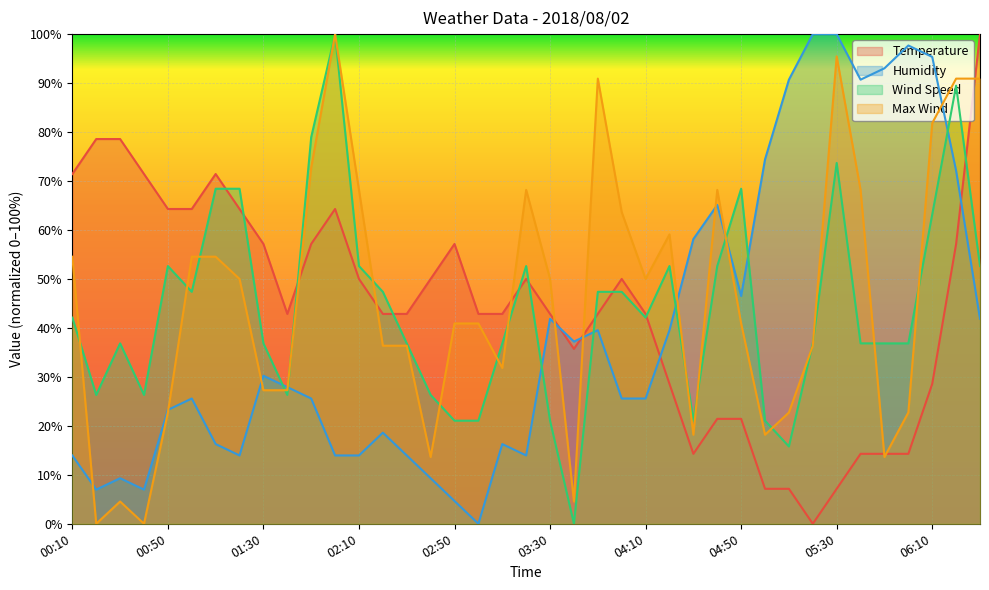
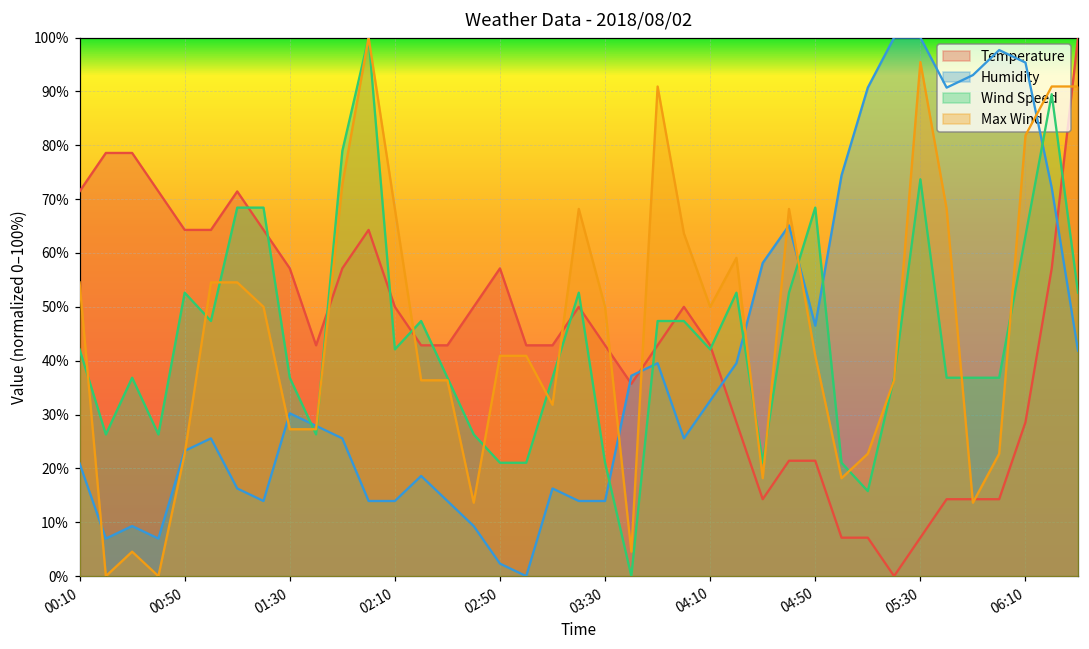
  {
    "Humidity": {
-     "00:10": "14%",
+     "00:10": "21%",
      "00:50": "23%",
      "01:30": "30%",
      "02:10": "14%",
-     "02:50": "5%",
-     "03:30": "42%",
-     "04:10": "26%",
+     "02:50": "2%",
+     "03:30": "14%",
+     "04:10": "33%",
      "04:50": "47%",
      "05:30": "100%"
    },
    "Wind Speed": {
      "00:10": "42%",
      "00:50": "53%",
      "01:30": "37%",
-     "02:10": "53%",
+     "02:10": "42%",
      "02:50": "21%",
      "03:30": "21%",
      "04:10": "42%",
      "04:50": "68%",
      "05:30": "74%",
      "06:10": "63%"
    }
  }
